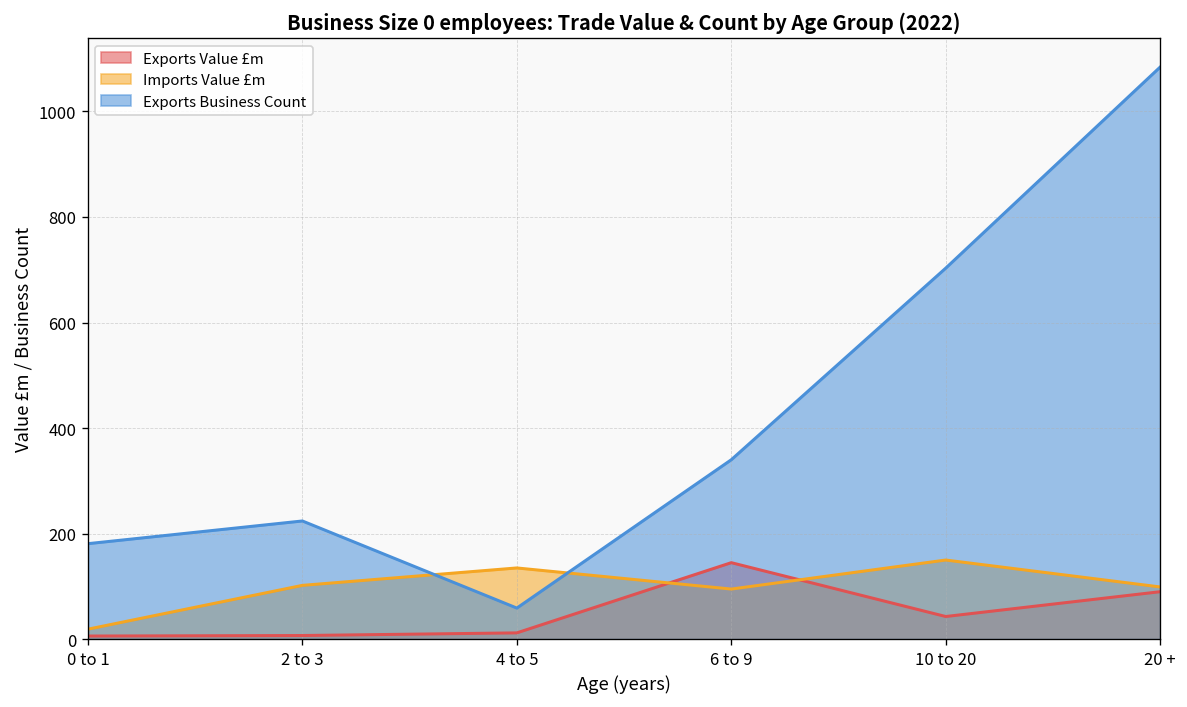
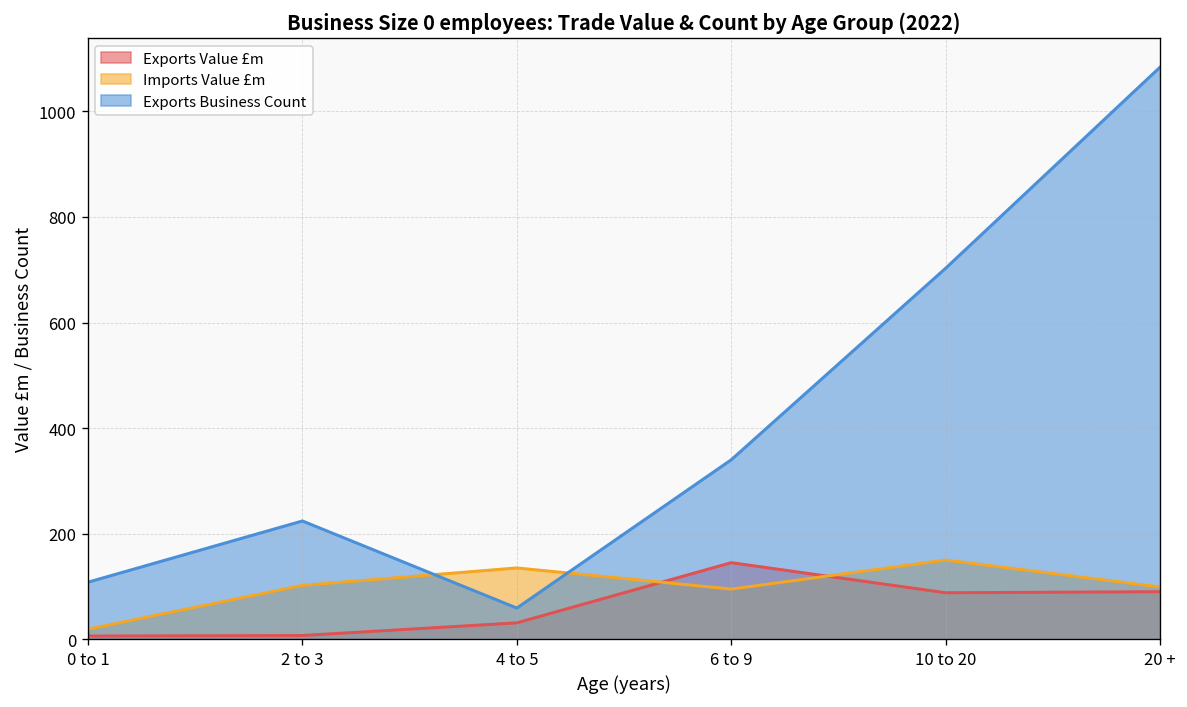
  {
    "Exports Value £m": {
      "0 to 1": 10,
      "2 to 3": 10,
-     "4 to 5": 10,
+     "4 to 5": 30,
      "6 to 9": 150,
-     "10 to 20": 40,
+     "10 to 20": 90,
      "20 +": 90
    },
    "Imports Value £m": {
      "0 to 1": 20,
      "2 to 3": 100,
      "4 to 5": 140,
      "6 to 9": 100,
      "10 to 20": 150,
      "20 +": 100
    },
    "Exports Business Count": {
-     "0 to 1": 180,
+     "0 to 1": 110,
      "2 to 3": 220,
      "4 to 5": 60,
      "6 to 9": 340,
      "10 to 20": 700,
      "20 +": 1080
    }
  }
